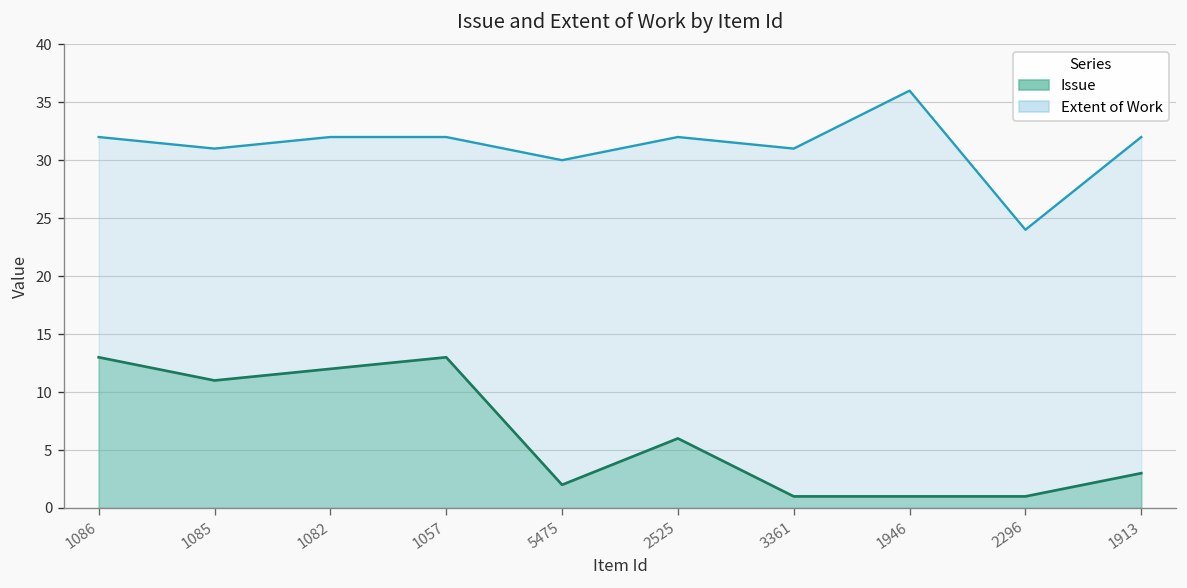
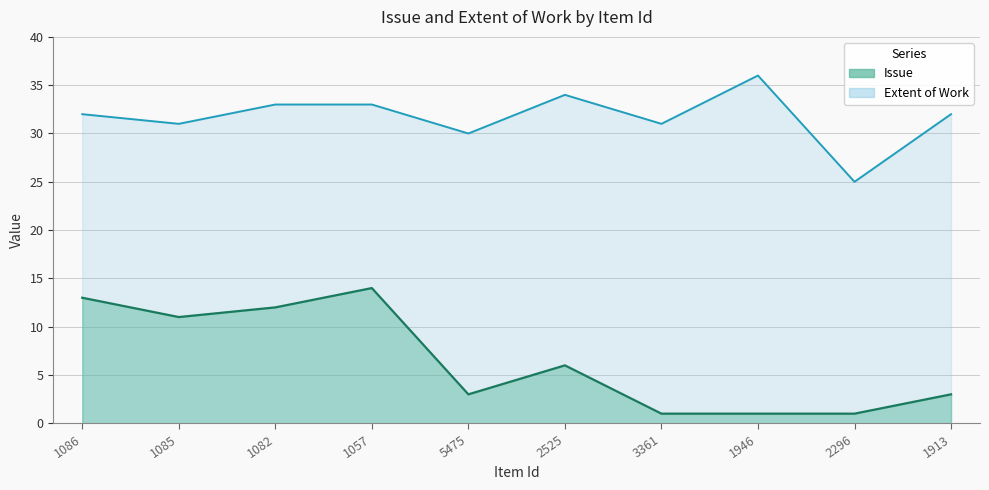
  {
    "Extent of Work": {
      "1086": 32,
      "1085": 31,
-     "1082": 32,
-     "1057": 32,
+     "1082": 33,
+     "1057": 33,
      "5475": 30,
-     "2525": 32,
+     "2525": 34,
      "3361": 31,
      "1946": 36,
-     "2296": 24,
+     "2296": 25,
      "1913": 32
    },
    "Issue": {
      "1086": 13,
      "1085": 11,
      "1082": 12,
-     "1057": 13,
-     "5475": 2,
+     "1057": 14,
+     "5475": 3,
      "2525": 6,
      "3361": 1,
      "1946": 1,
      "2296": 1,
      "1913": 3
    }
  }
